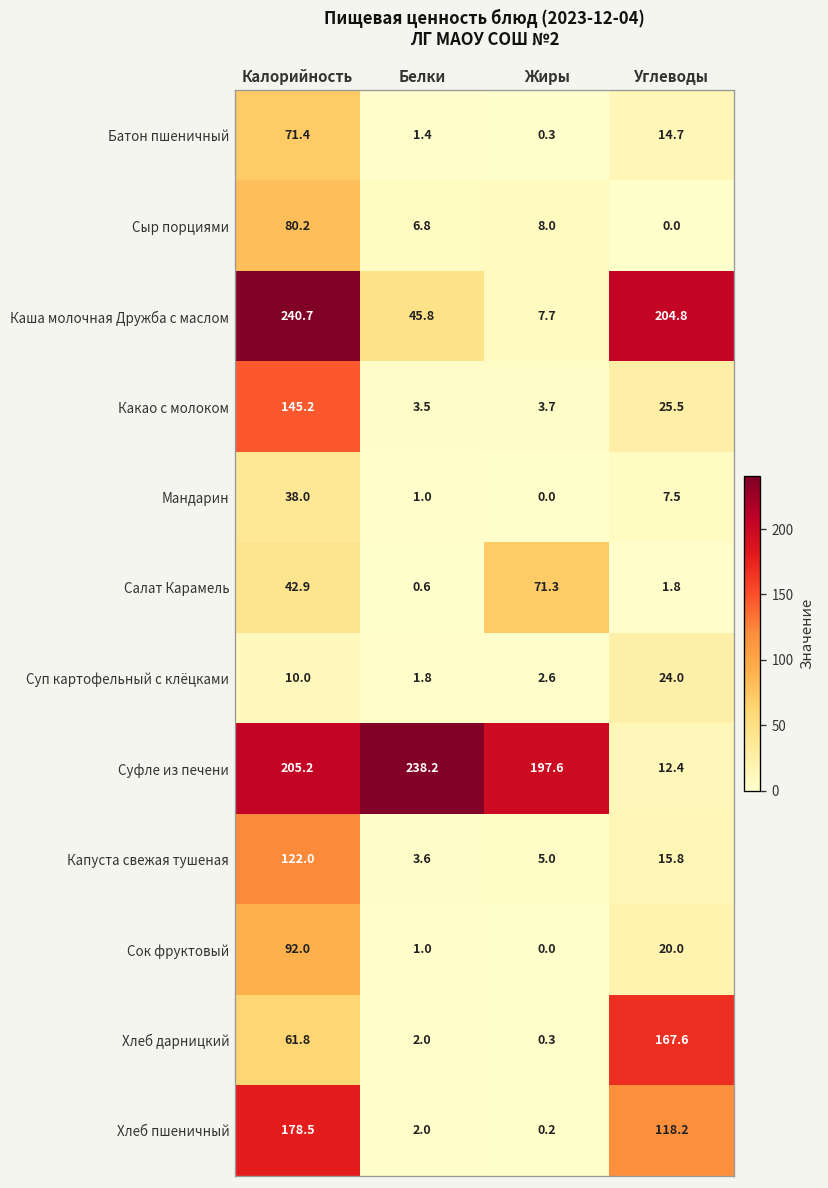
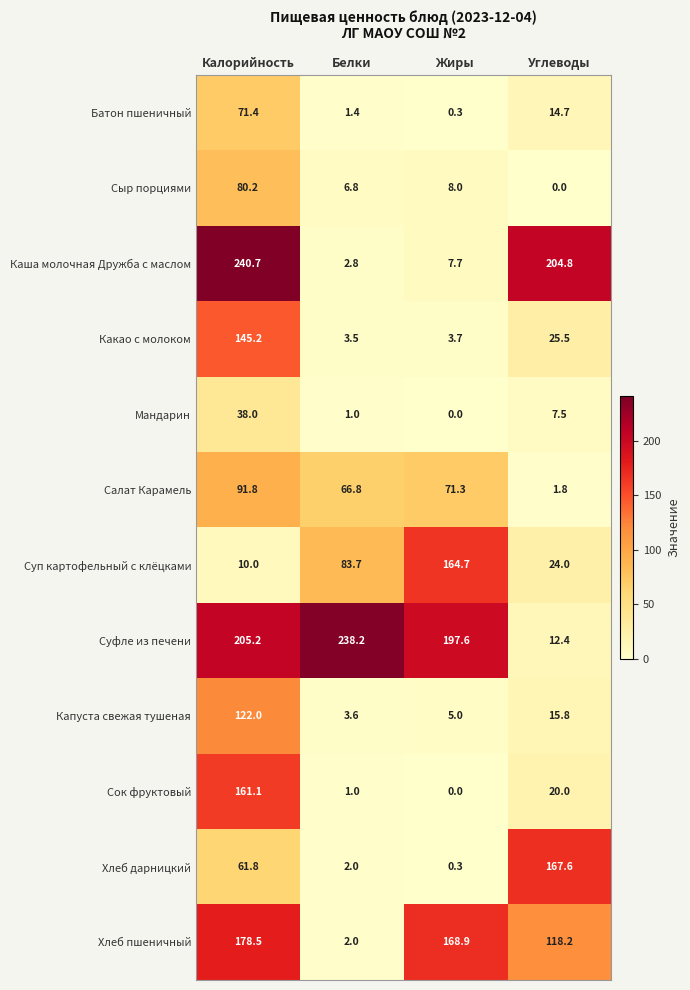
  {
    "Батон пшеничный": {
      "Калорийность": 71.4,
      "Белки": 1.4,
      "Жиры": 0.3,
      "Углеводы": 14.7
    },
    "Сыр порциями": {
      "Калорийность": 80.2,
      "Белки": 6.8,
      "Жиры": 8.0,
      "Углеводы": 0.0
    },
    "Каша молочная Дружба с маслом": {
      "Калорийность": 240.7,
-     "Белки": 45.8,
+     "Белки": 2.8,
      "Жиры": 7.7,
      "Углеводы": 204.8
    },
    "Какао с молоком": {
      "Калорийность": 145.2,
      "Белки": 3.5,
      "Жиры": 3.7,
      "Углеводы": 25.5
    },
    "Мандарин": {
      "Калорийность": 38.0,
      "Белки": 1.0,
      "Жиры": 0.0,
      "Углеводы": 7.5
    },
    "Салат Карамель": {
-     "Калорийность": 42.9,
-     "Белки": 0.6,
+     "Калорийность": 91.8,
+     "Белки": 66.8,
      "Жиры": 71.3,
      "Углеводы": 1.8
    },
    "Суп картофельный с клёцками": {
      "Калорийность": 10.0,
-     "Белки": 1.8,
-     "Жиры": 2.6,
+     "Белки": 83.7,
+     "Жиры": 164.7,
      "Углеводы": 24.0
    },
    "Суфле из печени": {
      "Калорийность": 205.2,
      "Белки": 238.2,
      "Жиры": 197.6,
      "Углеводы": 12.4
    },
    "Капуста свежая тушеная": {
      "Калорийность": 122.0,
      "Белки": 3.6,
      "Жиры": 5.0,
      "Углеводы": 15.8
    },
    "Сок фруктовый": {
-     "Калорийность": 92.0,
+     "Калорийность": 161.1,
      "Белки": 1.0,
      "Жиры": 0.0,
      "Углеводы": 20.0
    },
    "Хлеб дарницкий": {
      "Калорийность": 61.8,
      "Белки": 2.0,
      "Жиры": 0.3,
      "Углеводы": 167.6
    },
    "Хлеб пшеничный": {
      "Калорийность": 178.5,
      "Белки": 2.0,
-     "Жиры": 0.2,
+     "Жиры": 168.9,
      "Углеводы": 118.2
    }
  }
